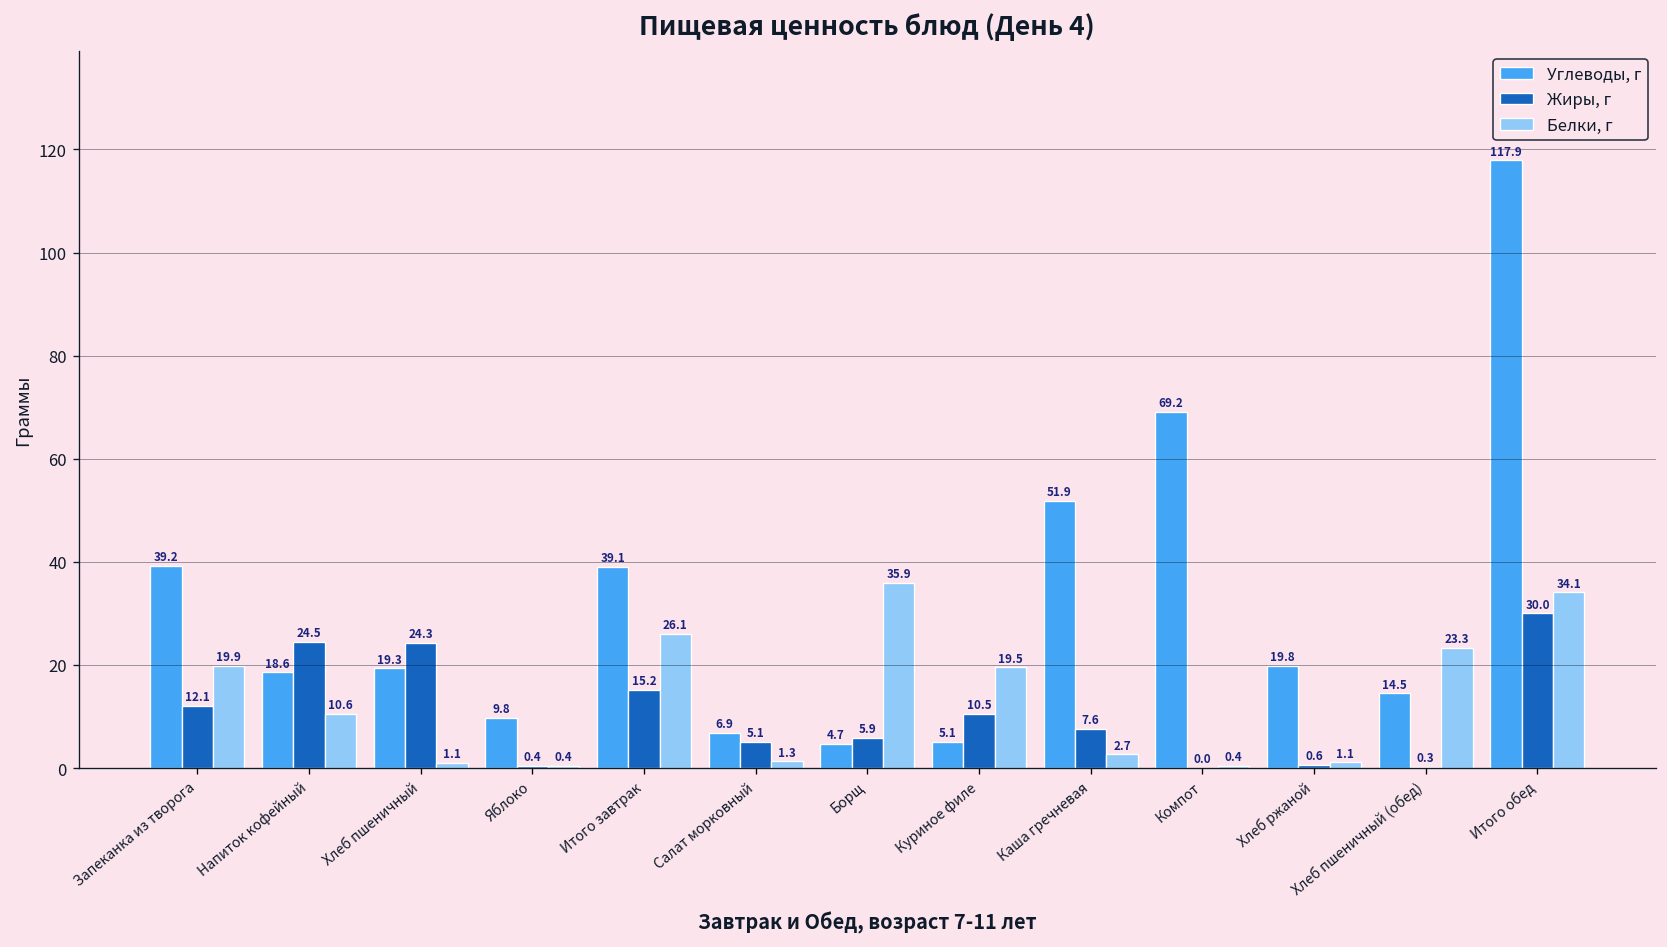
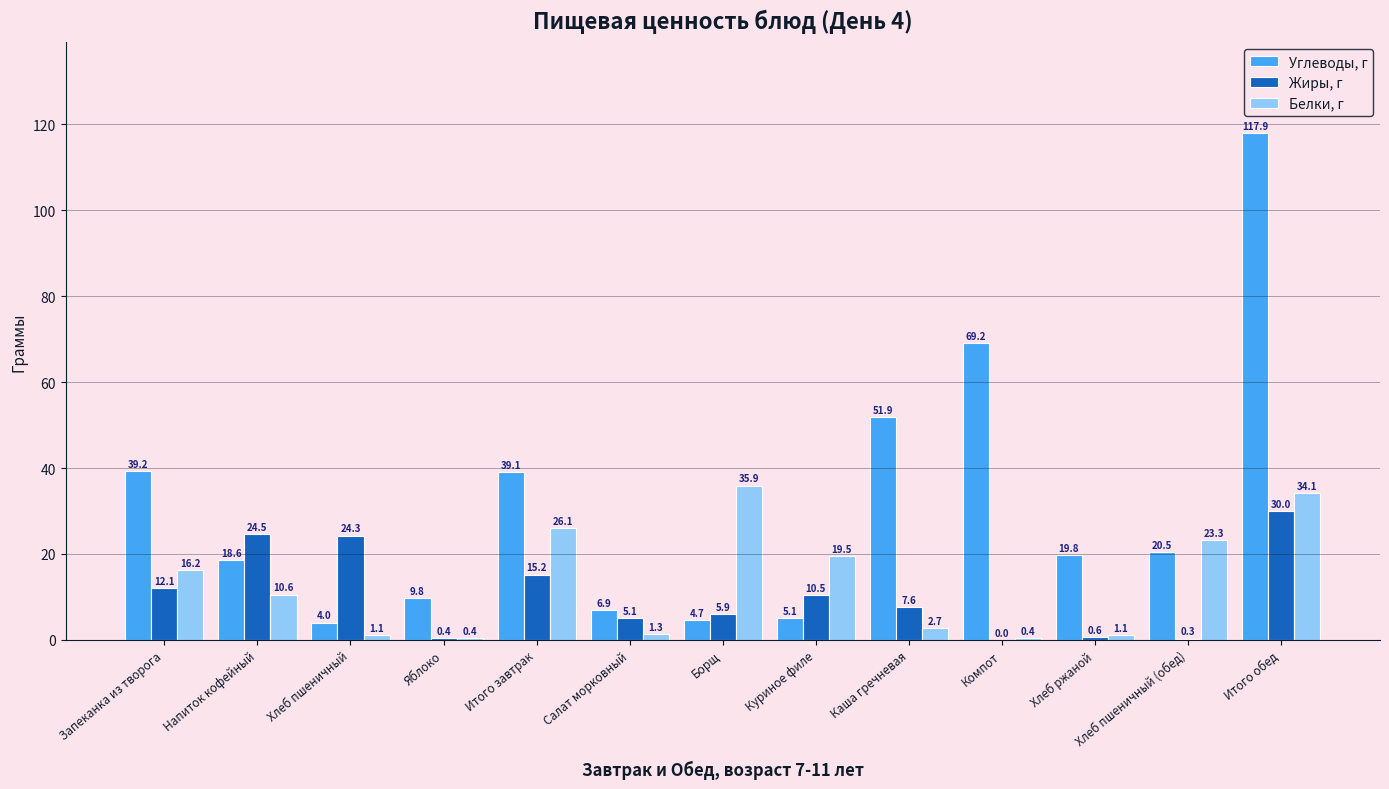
  {
    "Углеводы, г": {
      "Запеканка из творога": 39.2,
      "Напиток кофейный": 18.6,
-     "Хлеб пшеничный": 19.3,
+     "Хлеб пшеничный": 4.0,
      "Яблоко": 9.8,
      "Итого завтрак": 39.1,
      "Салат морковный": 6.9,
      "Борщ": 4.7,
      "Куриное филе": 5.1,
      "Каша гречневая": 51.9,
      "Компот": 69.2,
      "Хлеб ржаной": 19.8,
-     "Хлеб пшеничный (обед)": 14.5,
+     "Хлеб пшеничный (обед)": 20.5,
      "Итого обед": 117.9
    },
    "Жиры, г": {
      "Запеканка из творога": 12.1,
      "Напиток кофейный": 24.5,
      "Хлеб пшеничный": 24.3,
      "Яблоко": 0.4,
      "Итого завтрак": 15.2,
      "Салат морковный": 5.1,
      "Борщ": 5.9,
      "Куриное филе": 10.5,
      "Каша гречневая": 7.6,
      "Компот": 0.0,
      "Хлеб ржаной": 0.6,
      "Хлеб пшеничный (обед)": 0.3,
      "Итого обед": 30.0
    },
    "Белки, г": {
-     "Запеканка из творога": 19.9,
+     "Запеканка из творога": 16.2,
      "Напиток кофейный": 10.6,
      "Хлеб пшеничный": 1.1,
      "Яблоко": 0.4,
      "Итого завтрак": 26.1,
      "Салат морковный": 1.3,
      "Борщ": 35.9,
      "Куриное филе": 19.5,
      "Каша гречневая": 2.7,
      "Компот": 0.4,
      "Хлеб ржаной": 1.1,
      "Хлеб пшеничный (обед)": 23.3,
      "Итого обед": 34.1
    }
  }
